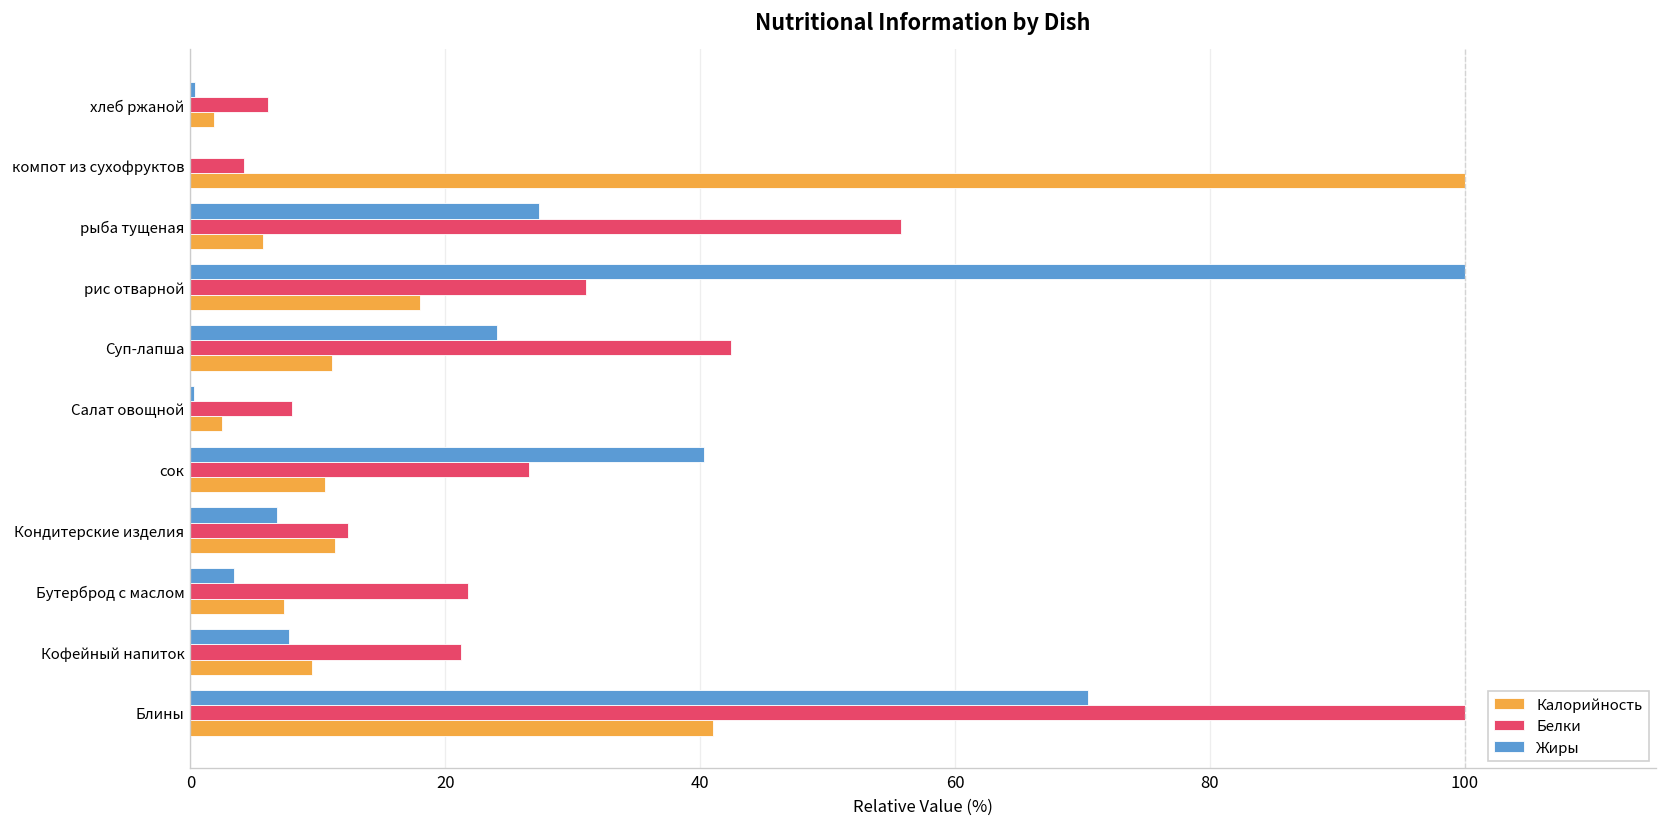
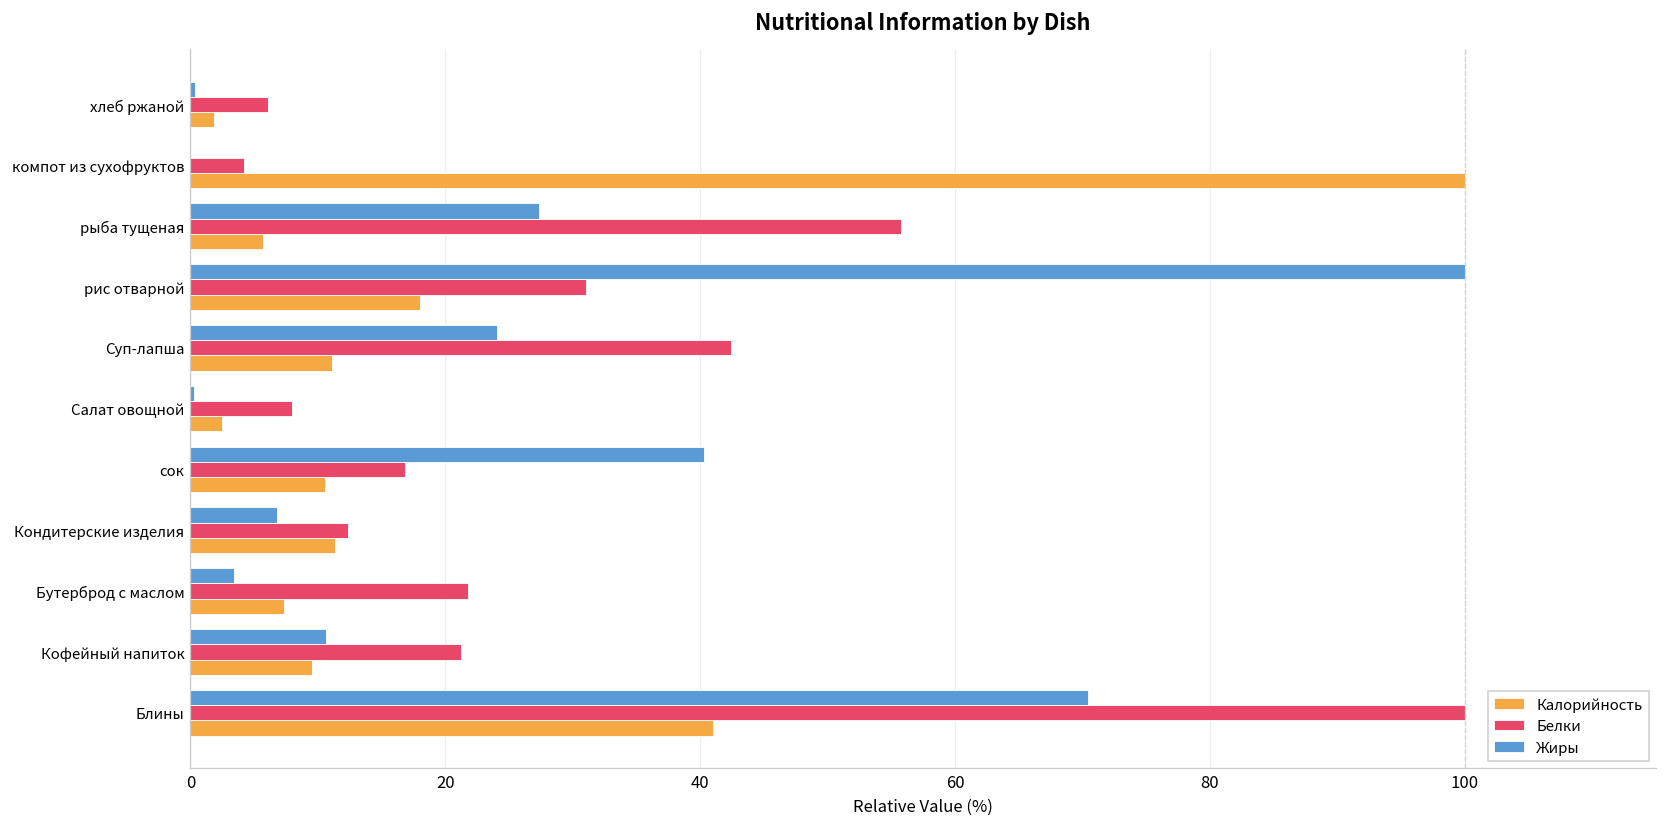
  {
    "Калорийность": {
      "хлеб ржаной": 1.8,
      "компот из сухофруктов": 100.0,
      "рыба тущеная": 5.7,
      "рис отварной": 18.0,
      "Суп-лапша": 11.1,
      "Салат овощной": 2.5,
      "сок": 10.6,
      "Кондитерские изделия": 11.3,
      "Бутерброд с маслом": 7.4,
      "Кофейный напиток": 9.5,
      "Блины": 41.0
    },
    "Белки": {
      "хлеб ржаной": 6.1,
      "компот из сухофруктов": 4.2,
      "рыба тущеная": 55.8,
      "рис отварной": 31.1,
      "Суп-лапша": 42.4,
      "Салат овощной": 8.0,
-     "сок": 26.5,
+     "сок": 16.8,
      "Кондитерские изделия": 12.4,
      "Бутерброд с маслом": 21.8,
      "Кофейный напиток": 21.2,
      "Блины": 100.0
    },
    "Жиры": {
      "хлеб ржаной": 0.4,
      "компот из сухофруктов": 0.0,
      "рыба тущеная": 27.4,
      "рис отварной": 100.0,
      "Суп-лапша": 24.1,
      "Салат овощной": 0.3,
      "сок": 40.3,
      "Кондитерские изделия": 6.8,
      "Бутерброд с маслом": 3.4,
-     "Кофейный напиток": 7.8,
+     "Кофейный напиток": 10.6,
      "Блины": 70.4
    }
  }
